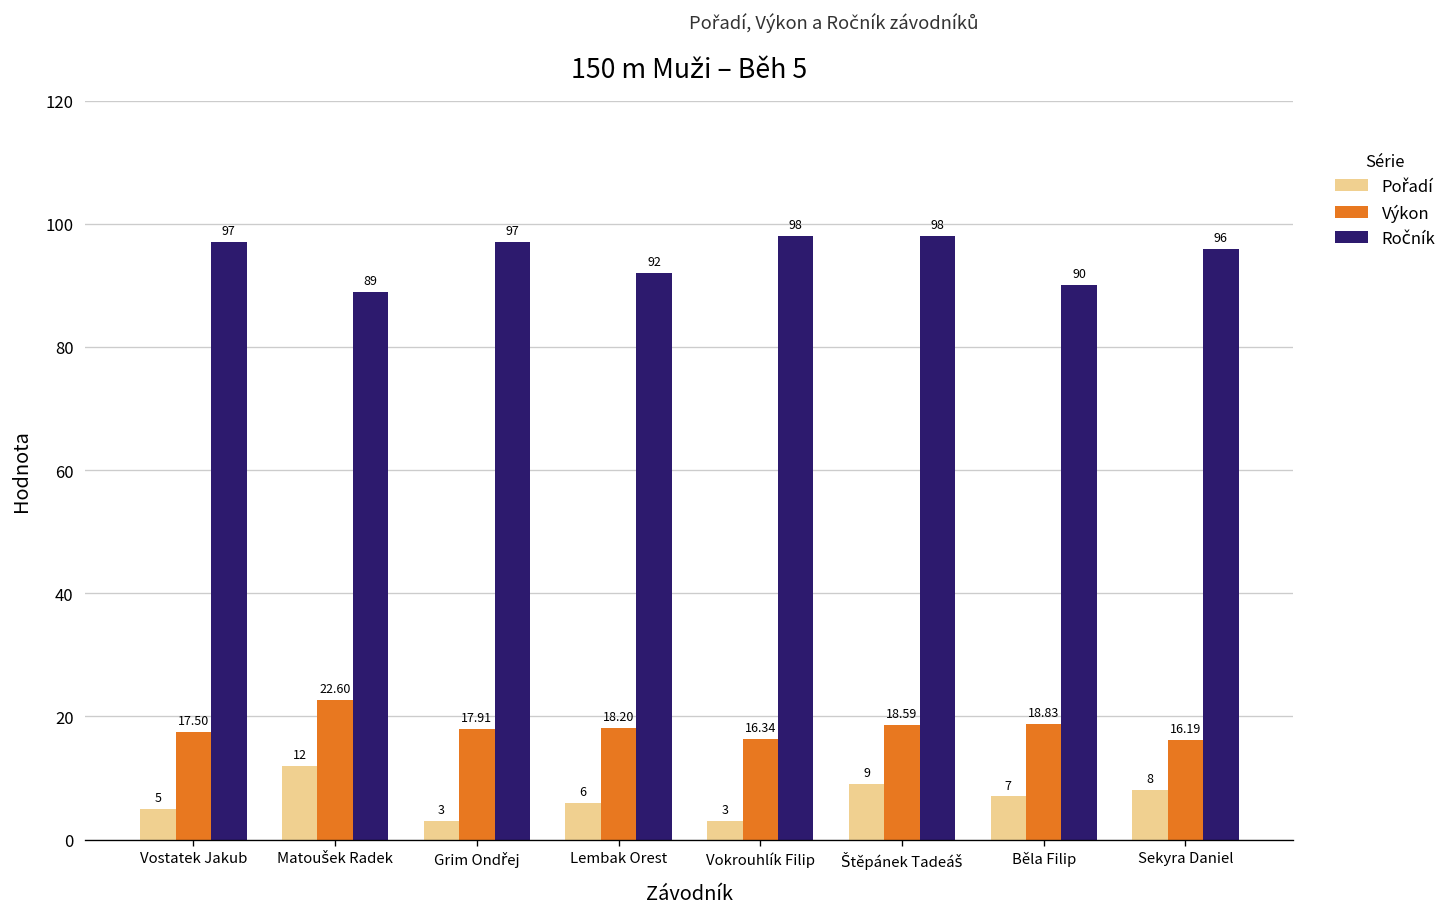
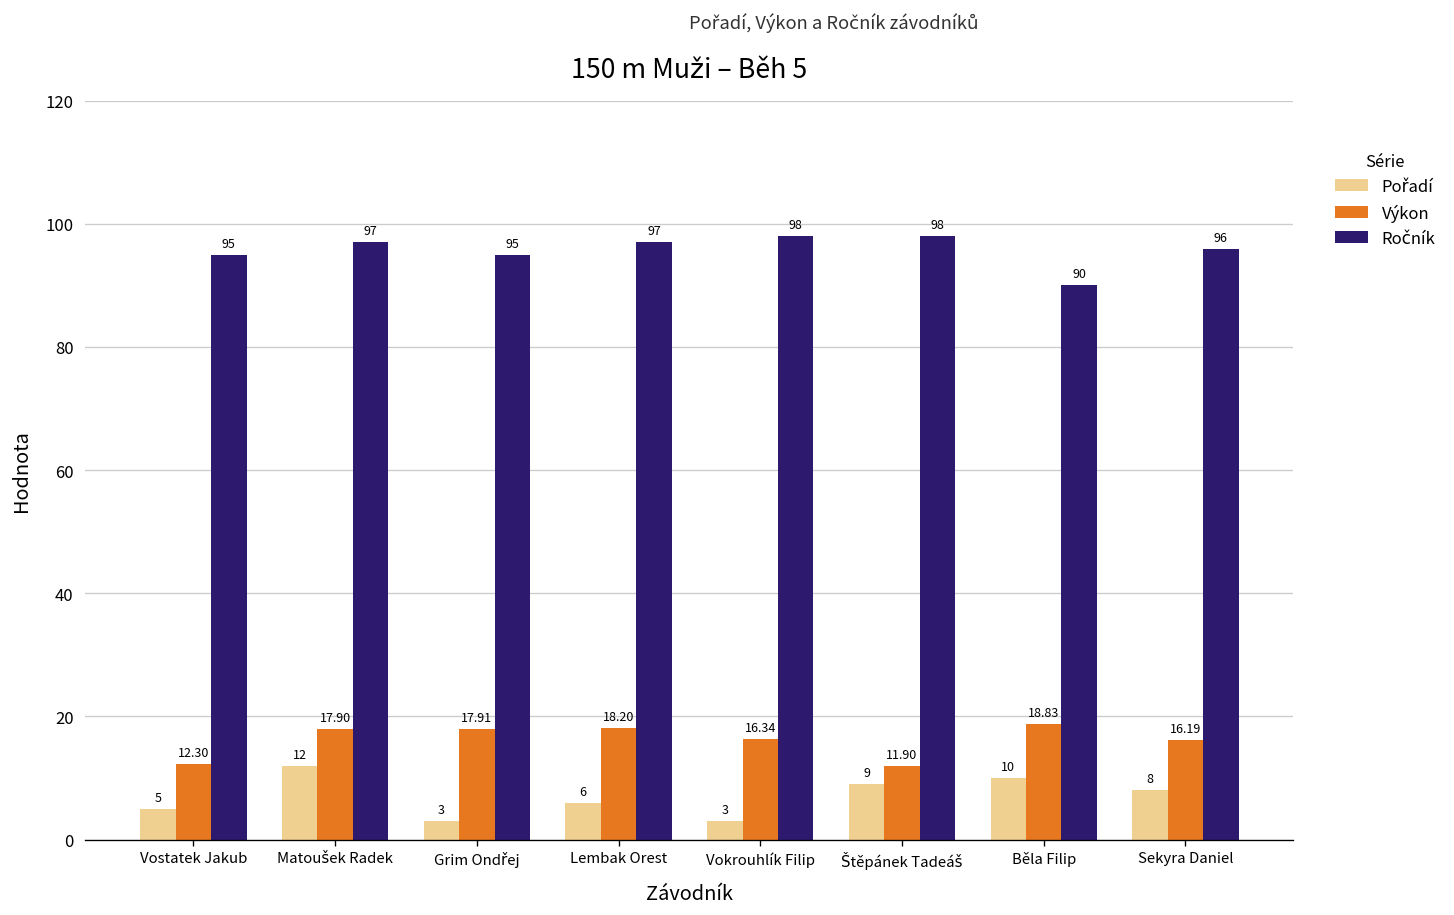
  {
    "Pořadí": {
      "Vostatek Jakub": 5,
      "Matoušek Radek": 12,
      "Grim Ondřej": 3,
      "Lembak Orest": 6,
      "Vokrouhlík Filip": 3,
      "Štěpánek Tadeáš": 9,
-     "Běla Filip": 7,
+     "Běla Filip": 10,
      "Sekyra Daniel": 8
    },
    "Výkon": {
-     "Vostatek Jakub": 17.50,
-     "Matoušek Radek": 22.60,
+     "Vostatek Jakub": 12.30,
+     "Matoušek Radek": 17.90,
      "Grim Ondřej": 17.91,
      "Lembak Orest": 18.20,
      "Vokrouhlík Filip": 16.34,
-     "Štěpánek Tadeáš": 18.59,
+     "Štěpánek Tadeáš": 11.90,
      "Běla Filip": 18.83,
      "Sekyra Daniel": 16.19
    },
    "Ročník": {
-     "Vostatek Jakub": 97,
-     "Matoušek Radek": 89,
-     "Grim Ondřej": 97,
-     "Lembak Orest": 92,
+     "Vostatek Jakub": 95,
+     "Matoušek Radek": 97,
+     "Grim Ondřej": 95,
+     "Lembak Orest": 97,
      "Vokrouhlík Filip": 98,
      "Štěpánek Tadeáš": 98,
      "Běla Filip": 90,
      "Sekyra Daniel": 96
    }
  }
